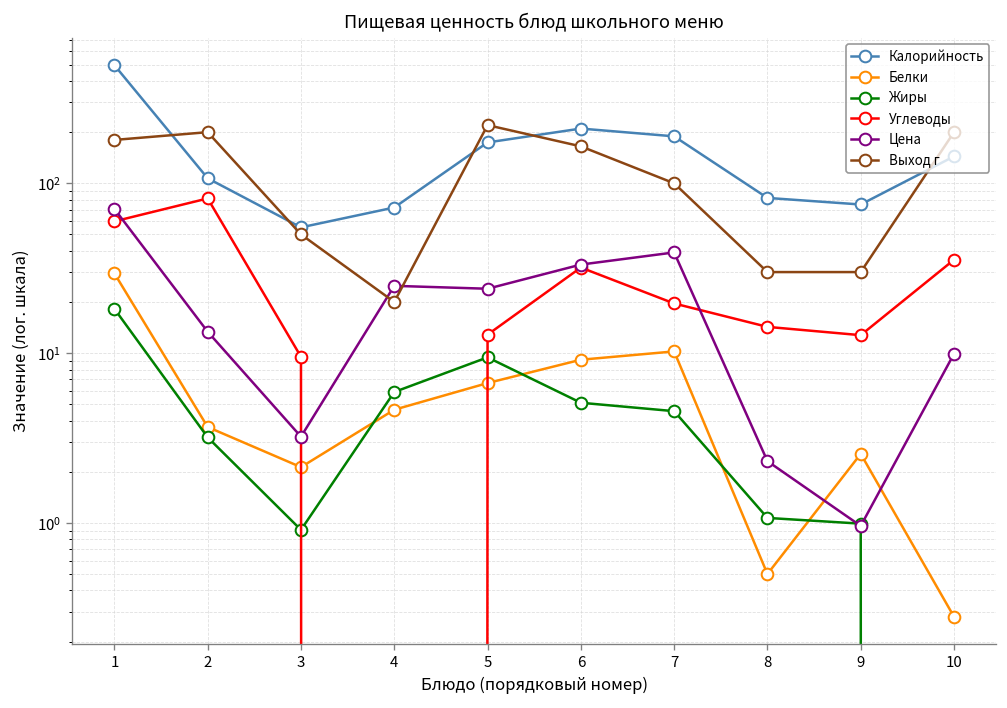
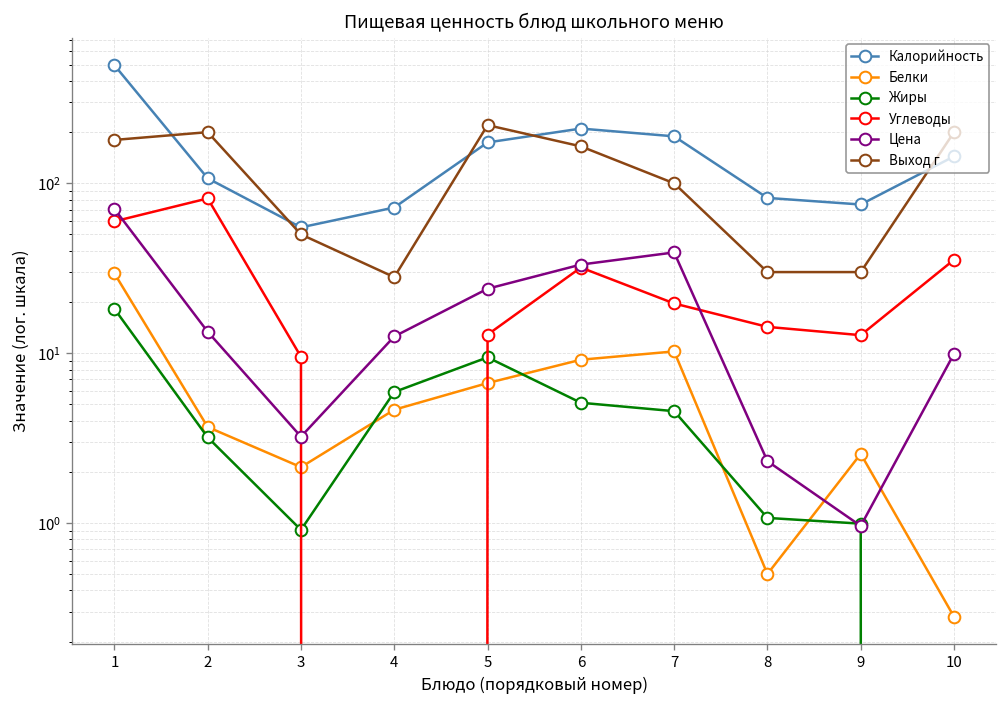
  {
    "Калорийность": {
      "1": 500,
      "2": 110,
      "3": 55,
      "4": 70,
      "5": 170,
      "6": 210,
      "7": 190,
      "8": 80,
      "9": 80
    },
    "Белки": {
      "1": 29,
      "2": 3.7,
      "3": 2.1,
      "4": 4.6,
      "5": 7,
      "6": 9,
      "7": 10,
      "8": 0.50,
      "9": 2.6,
      "10": 0.28
    },
    "Жиры": {
      "1": 18,
      "2": 3.2,
      "3": 0.9,
      "4": 6,
      "5": 9,
      "6": 5,
      "7": 4.6,
      "8": 1.1
    },
    "Углеводы": {
      "1": 60,
      "2": 80,
      "3": 10,
      "5": 13,
      "7": 20,
      "8": 14,
      "9": 13,
      "10": 35
    },
    "Цена": {
      "1": 70,
      "2": 13,
      "3": 3.2,
-     "4": 25,
+     "4": 13,
      "5": 24,
      "7": 39,
      "8": 2.3,
      "10": 10
    },
    "Выход г": {
      "1": 180,
      "2": 200,
      "3": 50,
-     "4": 20,
+     "4": 28,
      "5": 220,
      "6": 170,
      "7": 100,
      "8": 30,
      "9": 30
    }
  }
